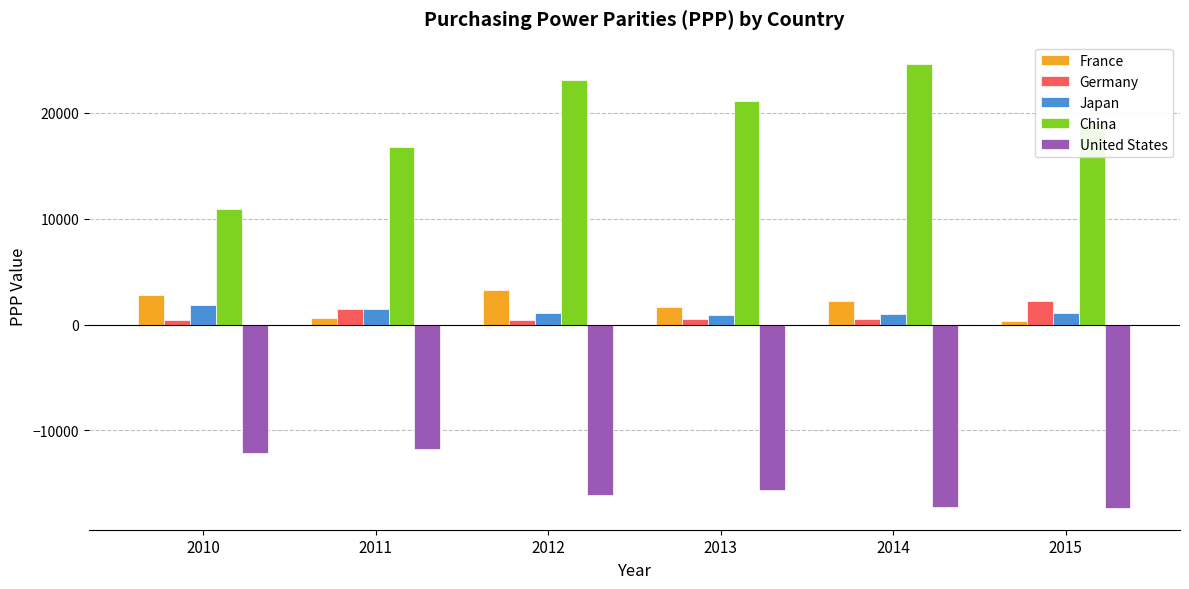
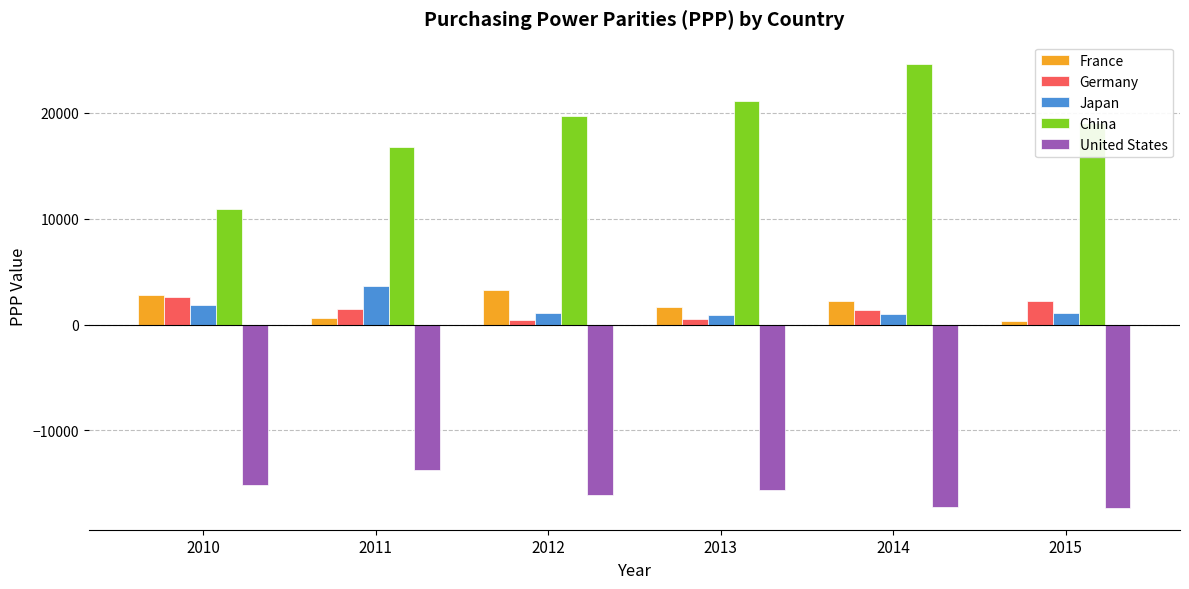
  {
    "France": {
      "2010": 2800,
      "2011": 700,
      "2012": 3200,
      "2013": 1700,
      "2014": 2200,
      "2015": 300
    },
    "Germany": {
-     "2010": 400,
+     "2010": 2600,
      "2011": 1500,
      "2012": 500,
      "2013": 500,
-     "2014": 500,
+     "2014": 1400,
      "2015": 2200
    },
    "Japan": {
      "2010": 1900,
-     "2011": 1500,
+     "2011": 3600,
      "2012": 1100,
      "2013": 900,
      "2014": 1000,
      "2015": 1100
    },
    "China": {
      "2010": 10900,
      "2011": 16800,
-     "2012": 23100,
+     "2012": 19700,
      "2013": 21200,
      "2014": 24600
    },
    "United States": {
-     "2010": -12100,
-     "2011": -11800,
+     "2010": -15200,
+     "2011": -13700,
      "2012": -16100,
      "2013": -15600,
      "2014": -17200,
      "2015": -17300
    }
  }
